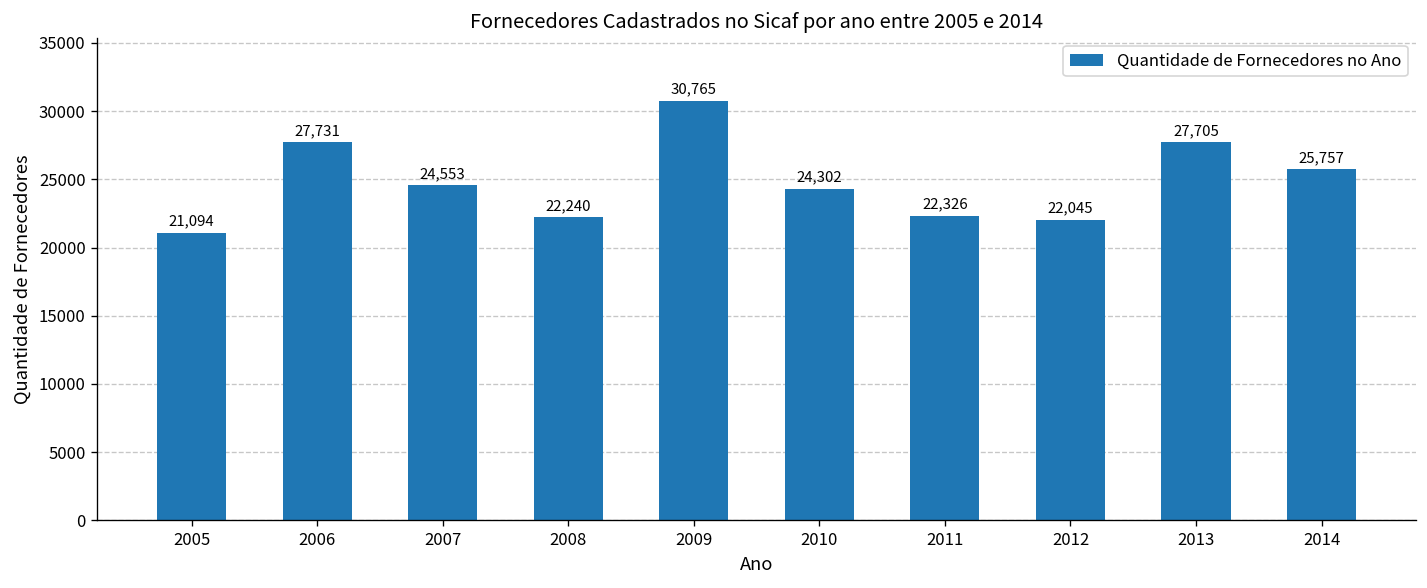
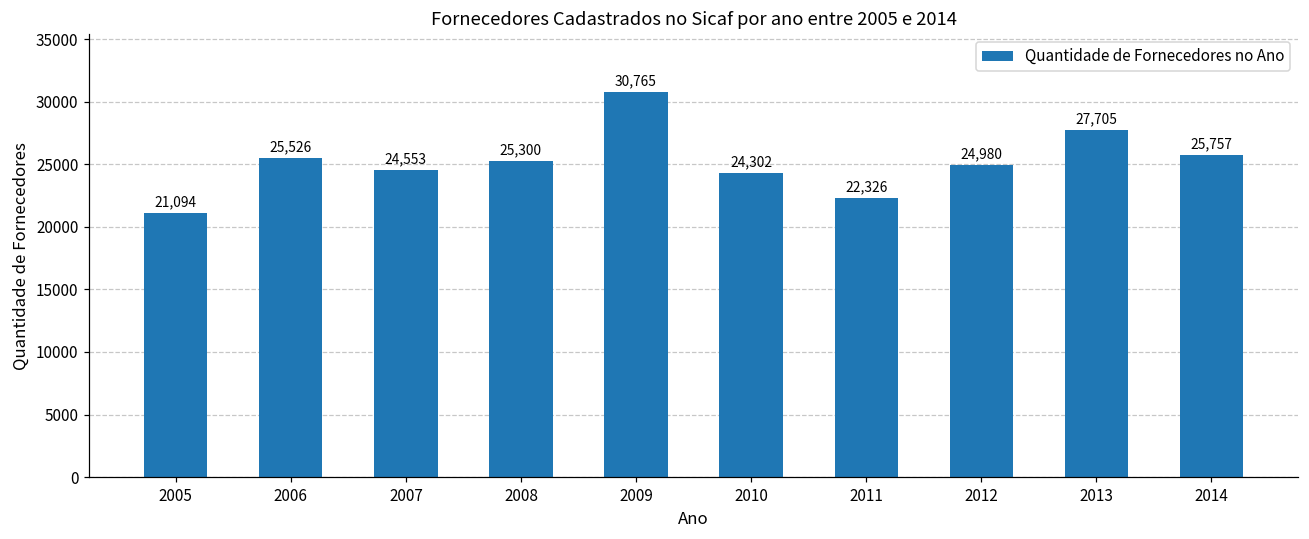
  {
    "2005": "21,094",
-   "2006": "27,731",
+   "2006": "25,526",
    "2007": "24,553",
-   "2008": "22,240",
+   "2008": "25,300",
    "2009": "30,765",
    "2010": "24,302",
    "2011": "22,326",
-   "2012": "22,045",
+   "2012": "24,980",
    "2013": "27,705",
    "2014": "25,757"
  }
